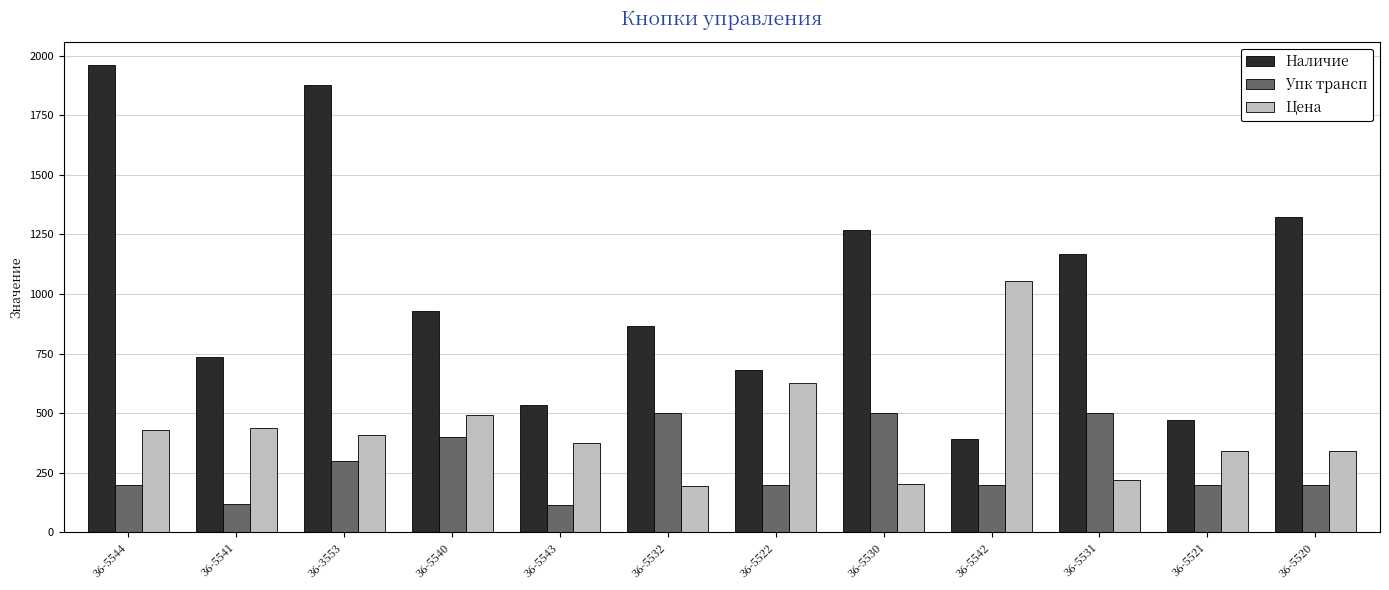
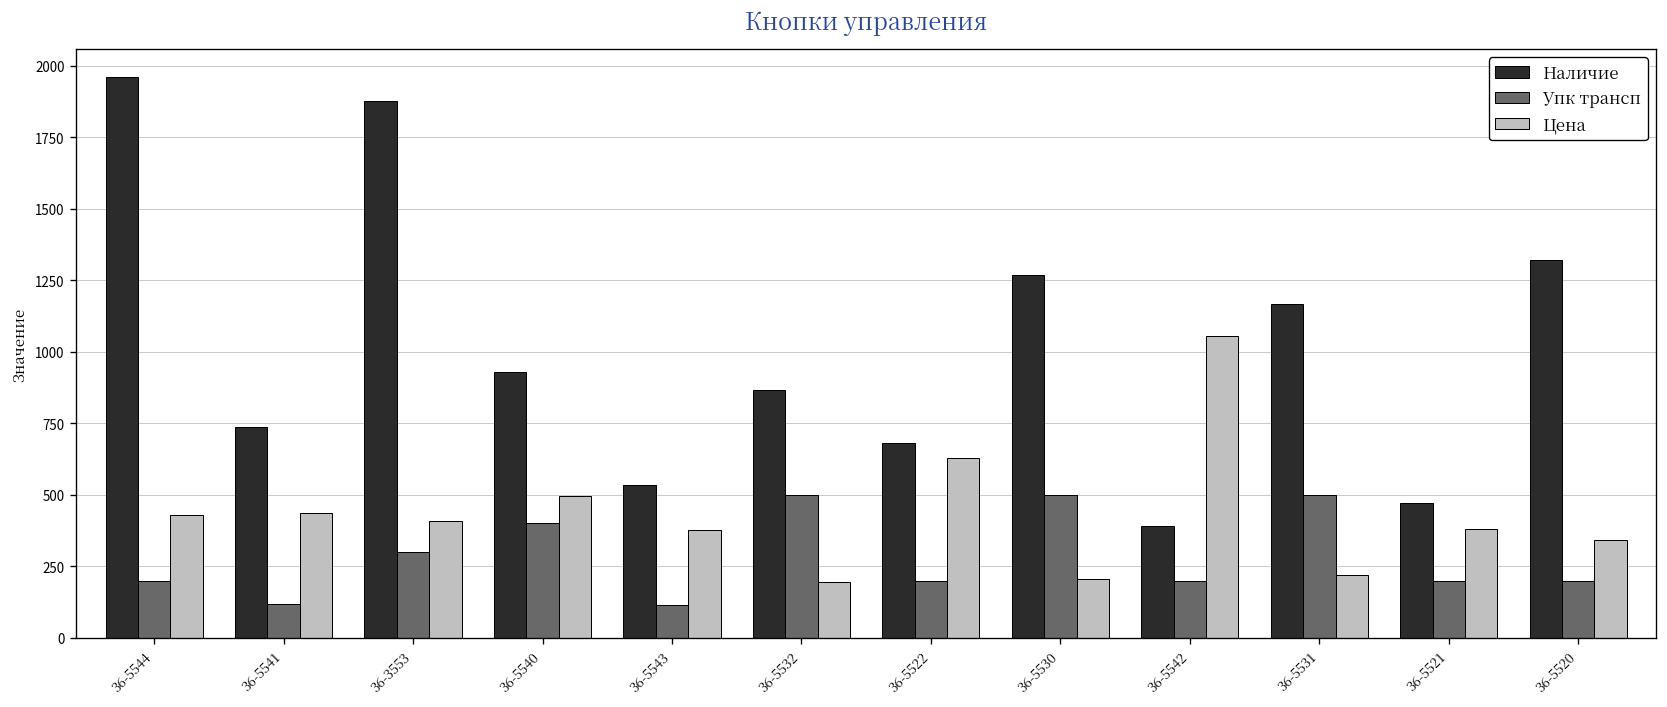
  {
    "Наличие": {
      "36-5544": 1960,
      "36-5541": 740,
      "36-3553": 1880,
      "36-5540": 930,
      "36-5543": 530,
      "36-5532": 870,
      "36-5522": 680,
      "36-5530": 1270,
      "36-5542": 390,
      "36-5531": 1170,
      "36-5521": 470,
      "36-5520": 1320
    },
    "Упк трансп": {
      "36-5544": 200,
      "36-5541": 120,
      "36-3553": 300,
      "36-5540": 400,
      "36-5543": 120,
      "36-5532": 500,
      "36-5522": 200,
      "36-5530": 500,
      "36-5542": 200,
      "36-5531": 500,
      "36-5521": 200,
      "36-5520": 200
    },
    "Цена": {
      "36-5544": 430,
      "36-5541": 440,
      "36-3553": 410,
      "36-5540": 490,
      "36-5543": 380,
      "36-5532": 200,
      "36-5522": 630,
      "36-5530": 210,
      "36-5542": 1060,
      "36-5531": 220,
-     "36-5521": 340,
+     "36-5521": 380,
      "36-5520": 340
    }
  }
